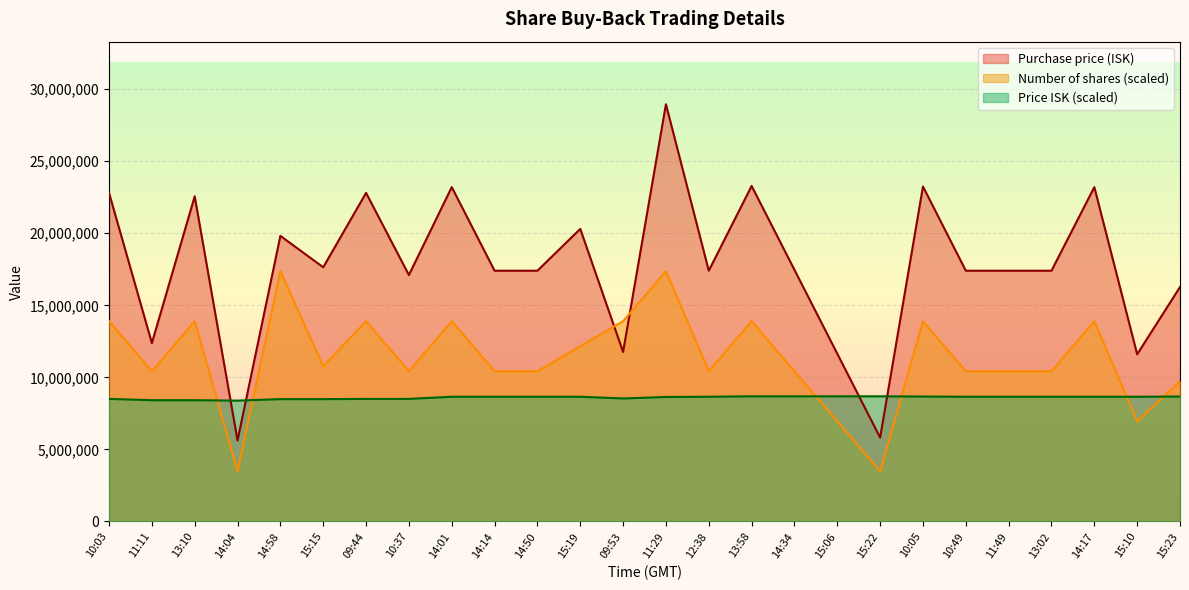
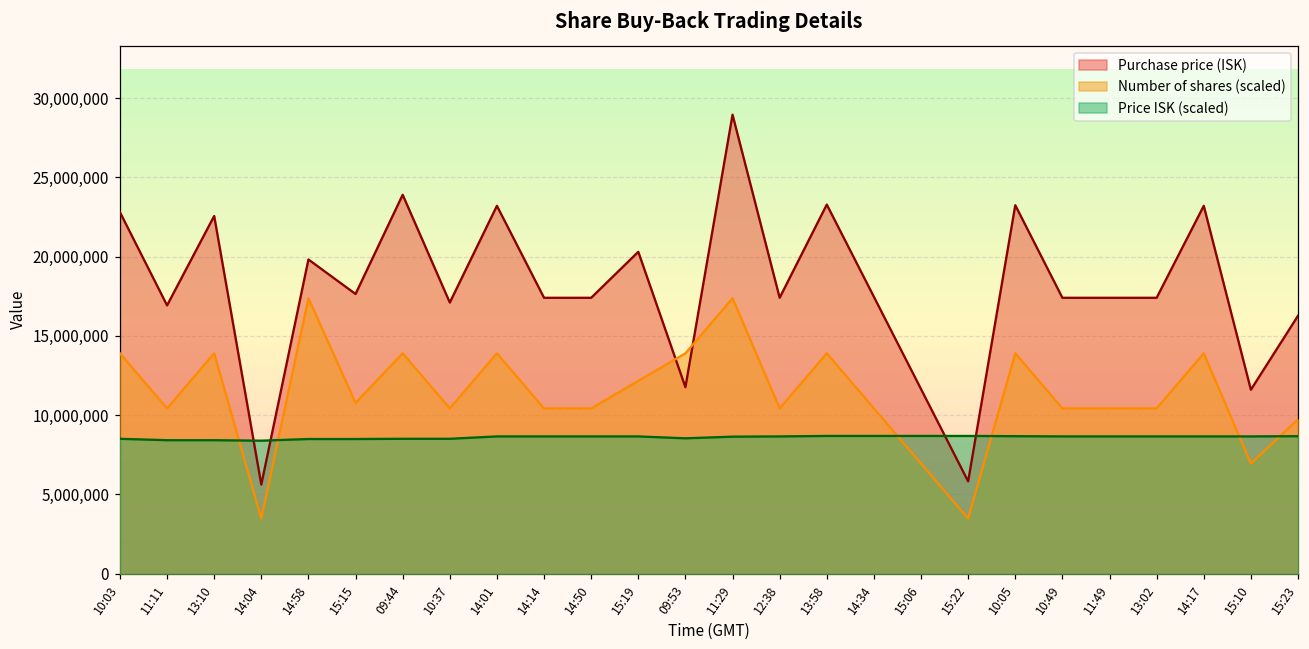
  {
    "Purchase price (ISK)": {
      "10:03": "22,800,000",
-     "11:11": "12,400,000",
+     "11:11": "16,900,000",
      "13:10": "22,600,000",
      "14:04": "5,600,000",
      "14:58": "19,800,000",
      "15:15": "17,600,000",
-     "09:44": "22,800,000",
+     "09:44": "23,900,000",
      "10:37": "17,100,000",
      "14:01": "23,200,000",
      "14:14": "17,400,000",
      "14:50": "17,400,000",
      "15:19": "20,300,000",
      "09:53": "11,800,000",
      "11:29": "29,000,000",
      "12:38": "17,400,000",
      "13:58": "23,300,000",
      "14:34": "17,500,000",
      "15:06": "11,600,000",
      "15:22": "5,800,000",
      "10:05": "23,200,000",
      "10:49": "17,400,000",
      "11:49": "17,400,000",
      "13:02": "17,400,000",
      "14:17": "23,200,000",
      "15:10": "11,600,000",
      "15:23": "16,300,000"
    },
    "Number of shares (scaled)": {
      "10:03": "13,900,000",
      "11:11": "10,400,000",
      "13:10": "13,900,000",
      "14:04": "3,500,000",
      "14:58": "17,400,000",
      "15:15": "10,800,000",
      "09:44": "13,900,000",
      "10:37": "10,400,000",
      "14:01": "13,900,000",
      "14:14": "10,400,000",
      "14:50": "10,400,000",
      "15:19": "12,200,000",
      "09:53": "13,900,000",
      "11:29": "17,400,000",
      "12:38": "10,400,000",
      "13:58": "13,900,000",
      "14:34": "10,400,000",
      "15:06": "6,900,000",
      "15:22": "3,500,000",
      "10:05": "13,900,000",
      "10:49": "10,400,000",
      "11:49": "10,400,000",
      "13:02": "10,400,000",
      "14:17": "13,900,000",
      "15:10": "6,900,000",
      "15:23": "9,700,000"
    },
    "Price ISK (scaled)": {
      "10:03": "8,500,000",
      "11:11": "8,400,000",
      "13:10": "8,400,000",
      "14:04": "8,400,000",
      "14:58": "8,500,000",
      "15:15": "8,500,000",
      "09:44": "8,500,000",
      "10:37": "8,500,000",
      "14:01": "8,700,000",
      "14:14": "8,700,000",
      "14:50": "8,700,000",
      "15:19": "8,700,000",
      "09:53": "8,500,000",
      "11:29": "8,600,000",
      "12:38": "8,700,000",
      "13:58": "8,700,000",
      "14:34": "8,700,000",
      "15:06": "8,700,000",
      "15:22": "8,700,000",
      "10:05": "8,700,000",
      "10:49": "8,700,000",
      "11:49": "8,700,000",
      "13:02": "8,700,000",
      "14:17": "8,700,000",
      "15:10": "8,700,000",
      "15:23": "8,700,000"
    }
  }
